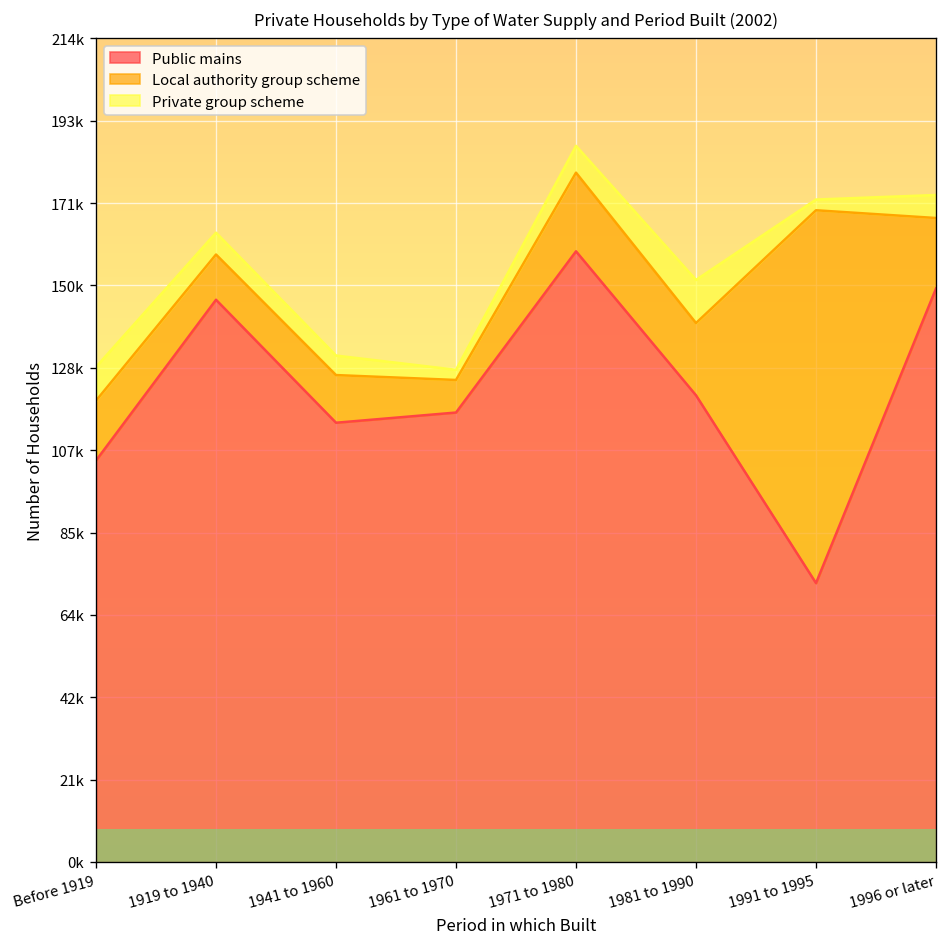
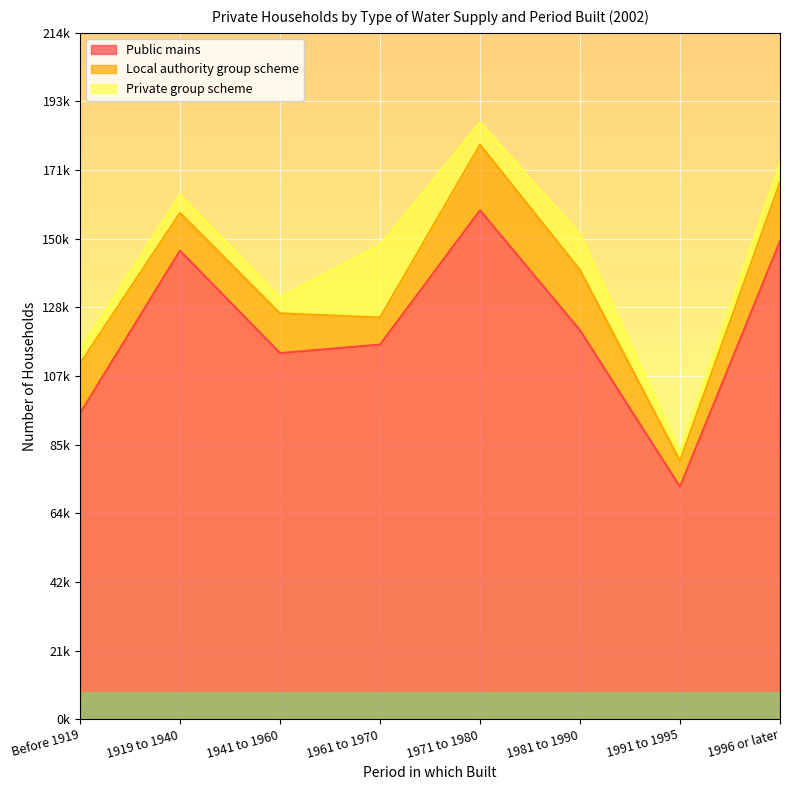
  {
    "Public mains": {
-     "Before 1919": 105000,
+     "Before 1919": 96000,
      "1919 to 1940": 147000,
      "1941 to 1960": 115000,
      "1961 to 1970": 117000,
      "1971 to 1980": 159000,
      "1981 to 1990": 122000,
      "1991 to 1995": 73000,
      "1996 or later": 150000
    },
    "Local authority group scheme": {
      "Before 1919": 16000,
      "1919 to 1940": 12000,
      "1941 to 1960": 12000,
      "1961 to 1970": 8000,
      "1971 to 1980": 21000,
      "1981 to 1990": 19000,
-     "1991 to 1995": 97000,
+     "1991 to 1995": 8000,
      "1996 or later": 18000
    },
    "Private group scheme": {
-     "Before 1919": 9000,
+     "Before 1919": 4000,
      "1919 to 1940": 6000,
      "1941 to 1960": 5000,
-     "1961 to 1970": 3000,
+     "1961 to 1970": 23000,
      "1971 to 1980": 7000,
      "1981 to 1990": 11000,
      "1991 to 1995": 3000,
      "1996 or later": 6000
    }
  }
